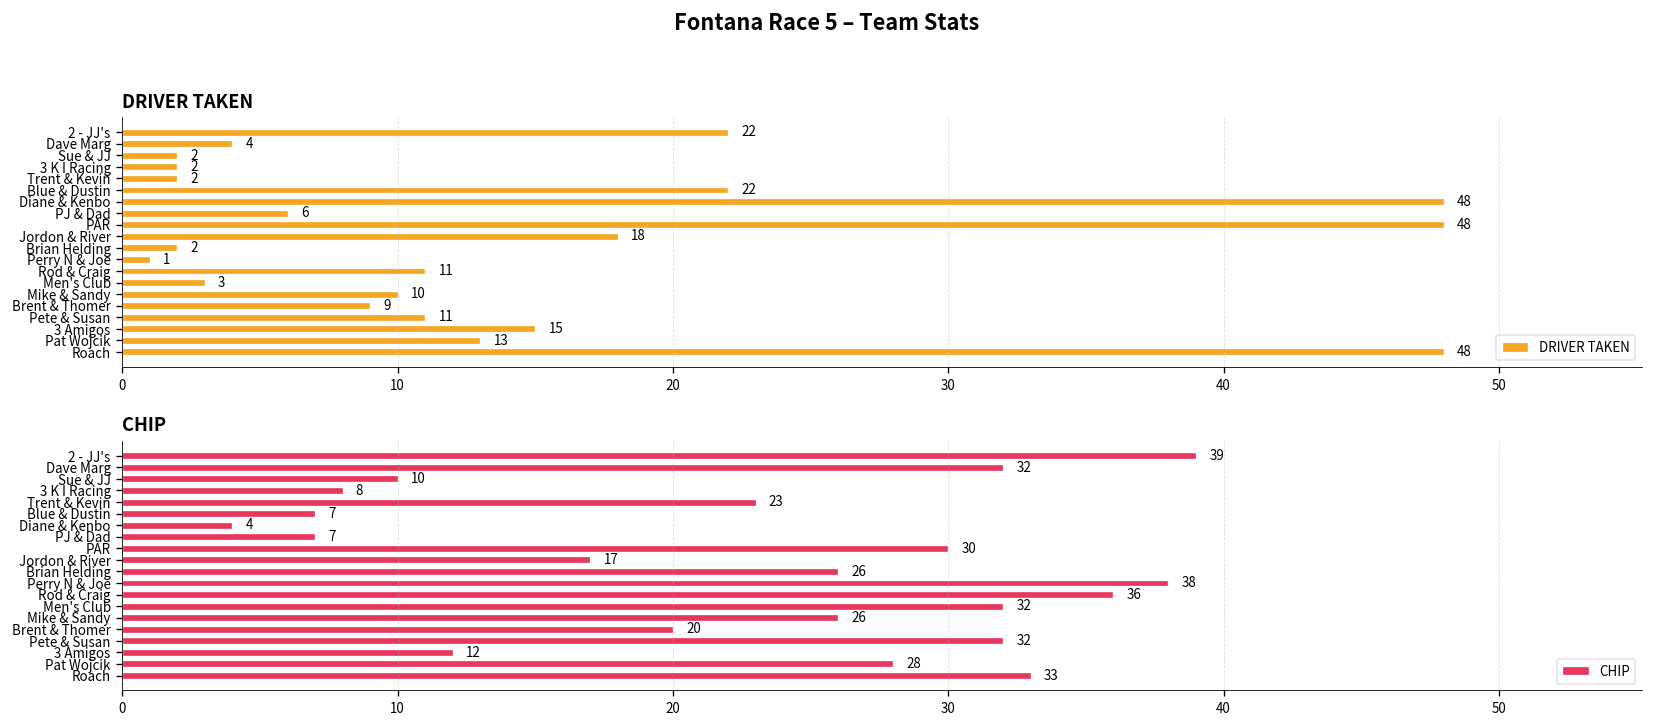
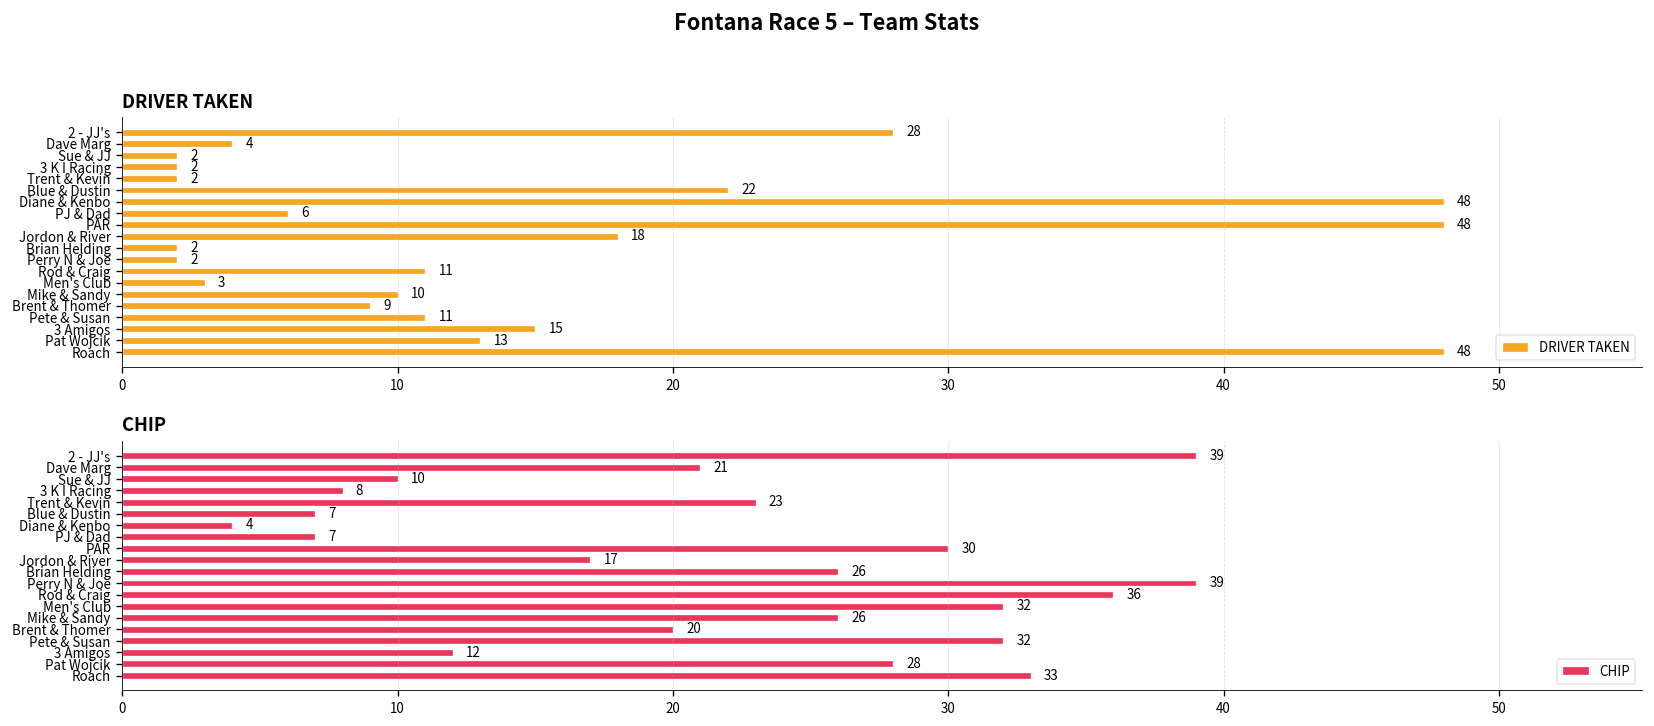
  {
    "DRIVER TAKEN": {
-     "2 - JJ's": 22,
+     "2 - JJ's": 28,
      "Dave Marg": 4,
      "Sue & JJ": 2,
      "3 K I Racing": 2,
      "Trent & Kevin": 2,
      "Blue & Dustin": 22,
      "Diane & Kenbo": 48,
      "PJ & Dad": 6,
      "PAR": 48,
      "Jordon & River": 18,
      "Brian Helding": 2,
-     "Perry N & Joe": 1,
+     "Perry N & Joe": 2,
      "Rod & Craig": 11,
      "Men's Club": 3,
      "Mike & Sandy": 10,
      "Brent & Thomer": 9,
      "Pete & Susan": 11,
      "3 Amigos": 15,
      "Pat Wojcik": 13,
      "Roach": 48
    },
    "CHIP": {
      "2 - JJ's": 39,
-     "Dave Marg": 32,
+     "Dave Marg": 21,
      "Sue & JJ": 10,
      "3 K I Racing": 8,
      "Trent & Kevin": 23,
      "Blue & Dustin": 7,
      "Diane & Kenbo": 4,
      "PJ & Dad": 7,
      "PAR": 30,
      "Jordon & River": 17,
      "Brian Helding": 26,
-     "Perry N & Joe": 38,
+     "Perry N & Joe": 39,
      "Rod & Craig": 36,
      "Men's Club": 32,
      "Mike & Sandy": 26,
      "Brent & Thomer": 20,
      "Pete & Susan": 32,
      "3 Amigos": 12,
      "Pat Wojcik": 28,
      "Roach": 33
    }
  }
